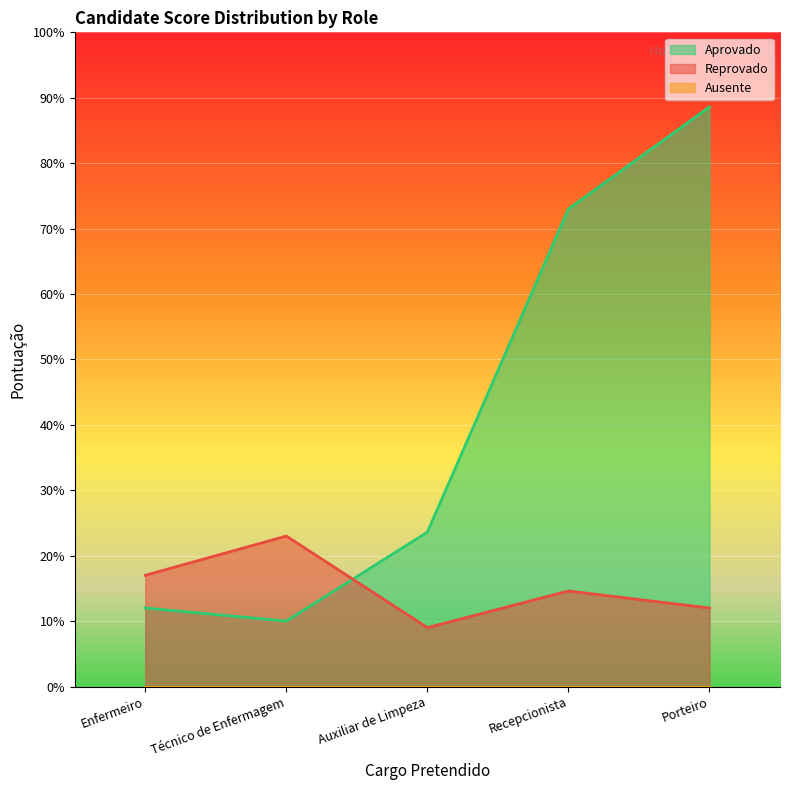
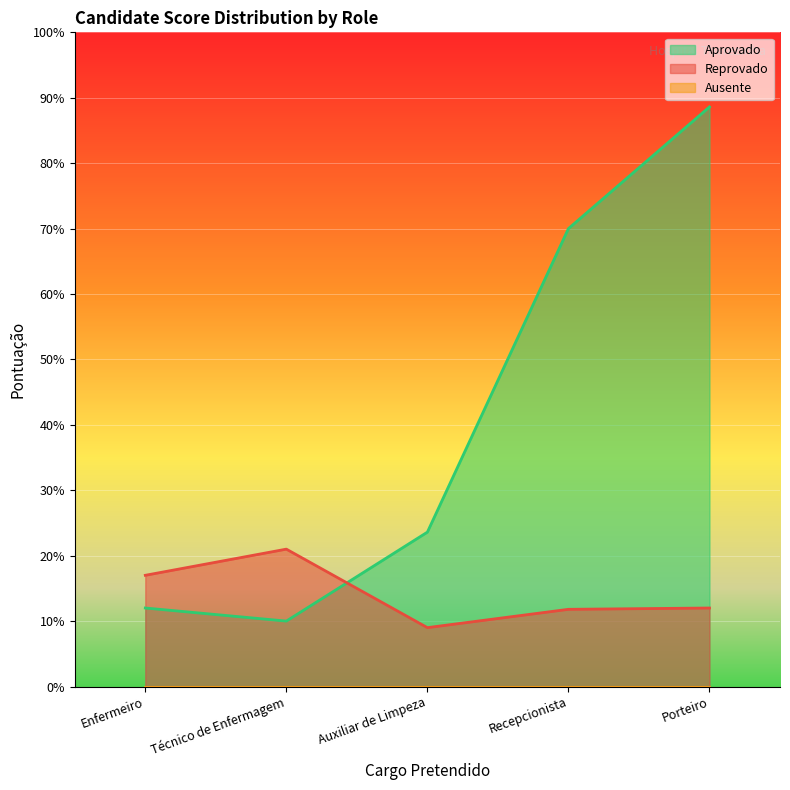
  {
    "Aprovado": {
      "Enfermeiro": "12%",
      "Técnico de Enfermagem": "10%",
      "Auxiliar de Limpeza": "24%",
-     "Recepcionista": "73%",
+     "Recepcionista": "70%",
      "Porteiro": "89%"
    },
    "Reprovado": {
      "Enfermeiro": "17%",
-     "Técnico de Enfermagem": "23%",
+     "Técnico de Enfermagem": "21%",
      "Auxiliar de Limpeza": "9%",
-     "Recepcionista": "15%",
+     "Recepcionista": "12%",
      "Porteiro": "12%"
    },
    "Ausente": {
      "Enfermeiro": "0%",
      "Técnico de Enfermagem": "0%",
      "Auxiliar de Limpeza": "0%",
      "Recepcionista": "0%",
      "Porteiro": "0%"
    }
  }
